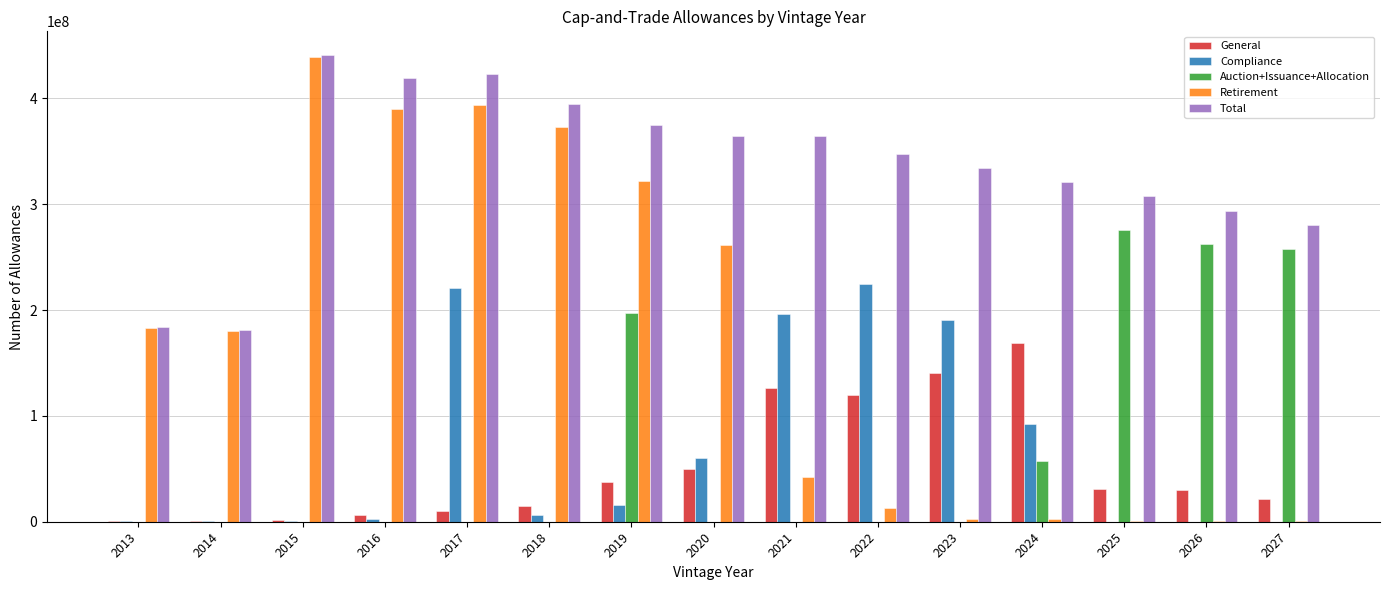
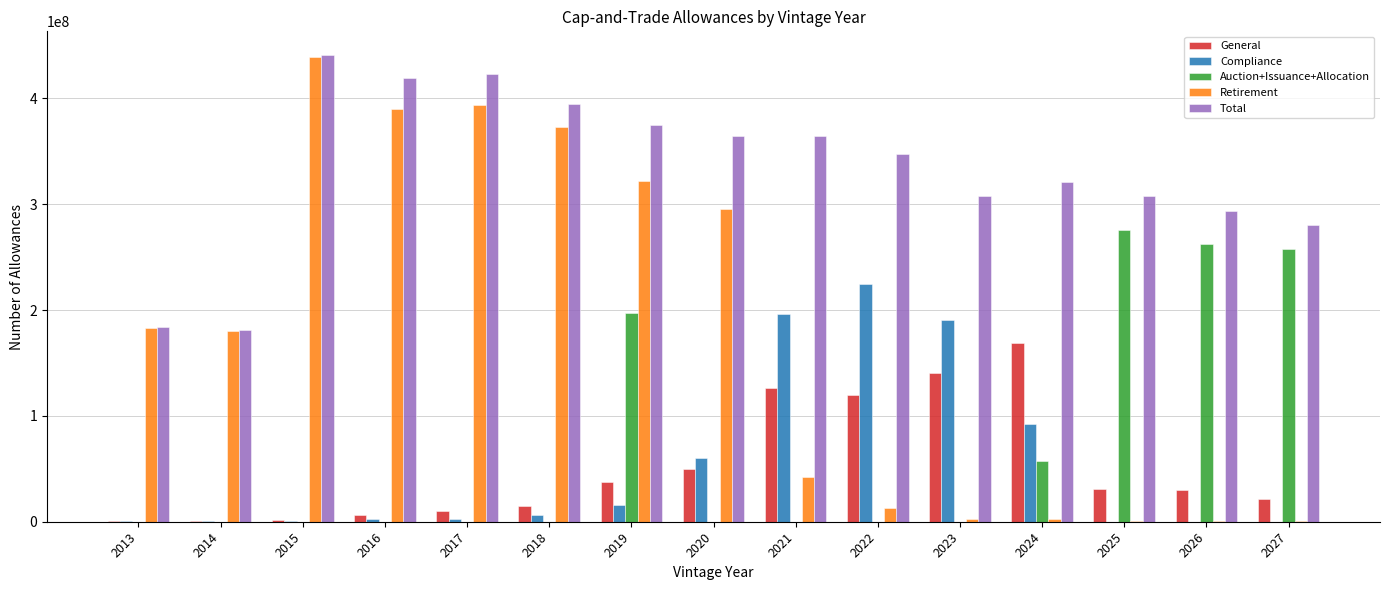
  {
    "General": {
      "2016": 7000000,
      "2017": 10000000,
      "2018": 15000000,
      "2019": 37000000,
      "2020": 50000000,
      "2021": 126000000,
      "2022": 120000000,
      "2023": 141000000,
      "2024": 169000000,
      "2025": 31000000,
      "2026": 30000000,
      "2027": 22000000
    },
    "Compliance": {
-     "2017": 221000000,
+     "2017": 2000000,
      "2018": 7000000,
      "2019": 16000000,
      "2020": 61000000,
      "2021": 196000000,
      "2022": 224000000,
      "2023": 191000000,
      "2024": 92000000,
      "2026": 0,
      "2027": 0
    },
    "Auction+Issuance+Allocation": {
      "2013": 0,
      "2014": 0,
      "2015": 0,
      "2016": 0,
      "2017": 0,
      "2018": 0,
      "2019": 198000000,
      "2020": 0,
      "2021": 0,
      "2022": 0,
      "2023": 0,
      "2024": 57000000,
      "2025": 276000000,
      "2026": 263000000,
      "2027": 258000000
    },
    "Retirement": {
      "2013": 183000000,
      "2014": 180000000,
      "2015": 440000000,
      "2016": 390000000,
      "2017": 394000000,
      "2018": 374000000,
      "2019": 322000000,
-     "2020": 262000000,
+     "2020": 295000000,
      "2021": 42000000,
      "2022": 13000000,
      "2023": 3000000,
      "2024": 3000000
    },
    "Total": {
      "2013": 184000000,
      "2014": 181000000,
      "2015": 441000000,
      "2016": 419000000,
      "2017": 423000000,
      "2018": 395000000,
      "2019": 375000000,
      "2020": 364000000,
      "2021": 364000000,
      "2022": 348000000,
-     "2023": 334000000,
+     "2023": 308000000,
      "2024": 321000000,
      "2025": 308000000,
      "2026": 294000000,
      "2027": 281000000
    }
  }
